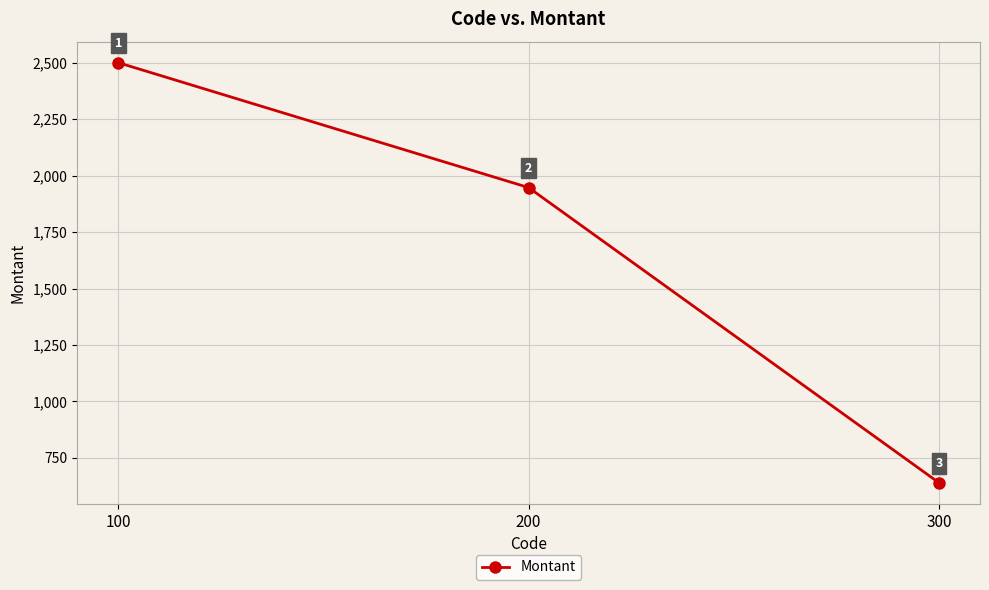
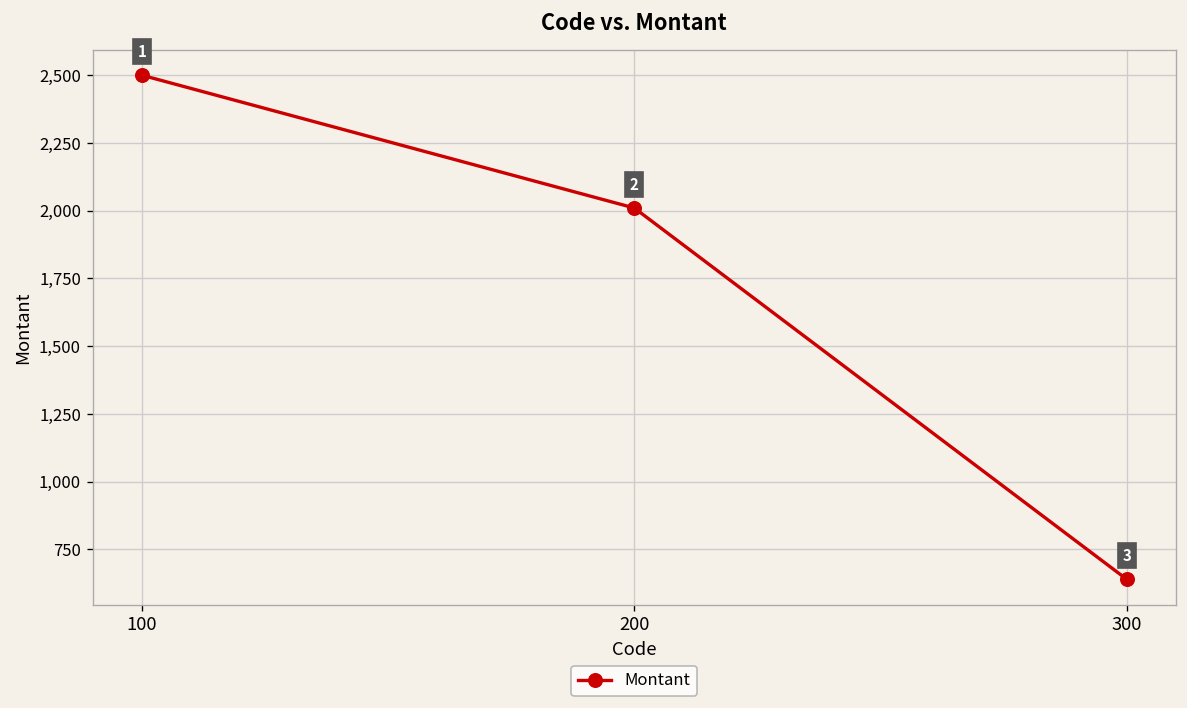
  {
-   "200": "1,950"
+   "200": "2,010"
  }
